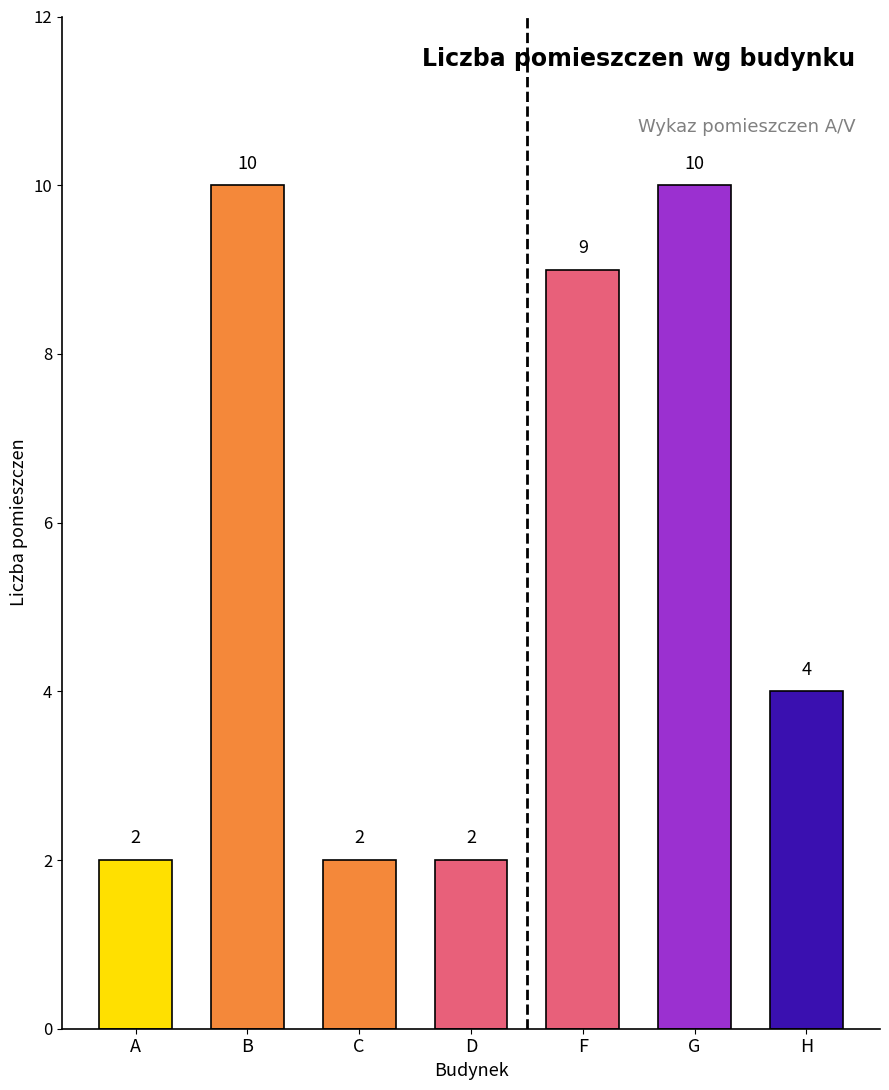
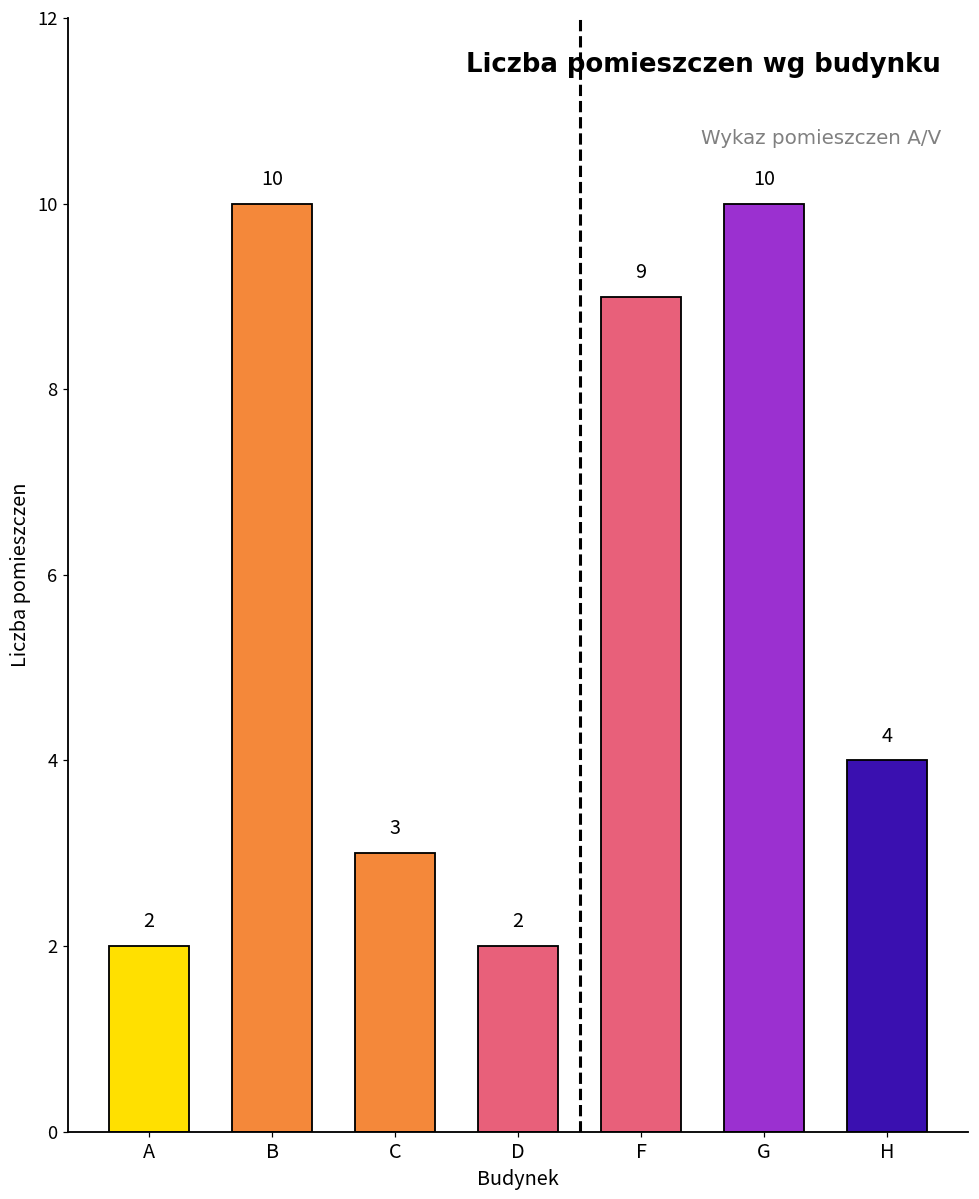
  {
    "A": 2,
    "B": 10,
-   "C": 2,
+   "C": 3,
    "D": 2,
    "F": 9,
    "G": 10,
    "H": 4
  }
